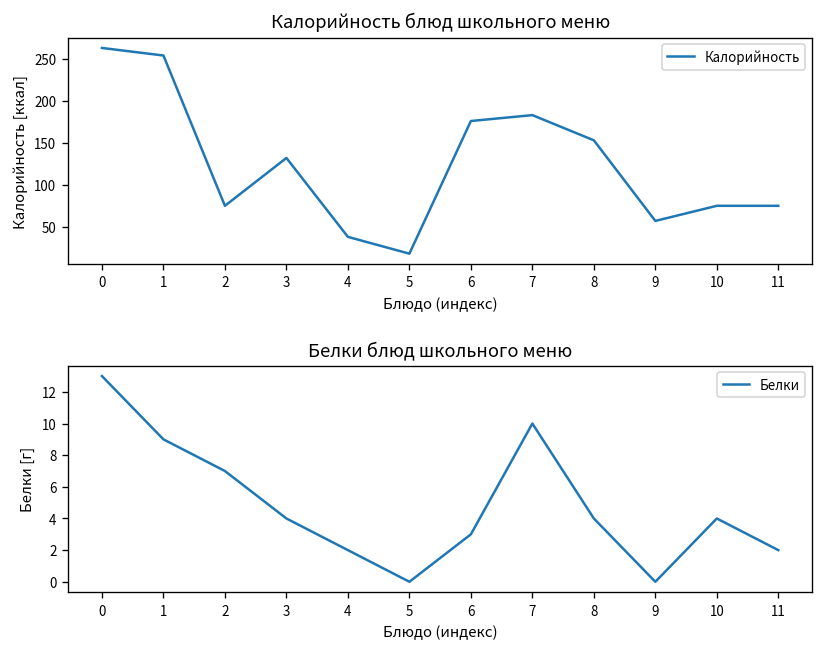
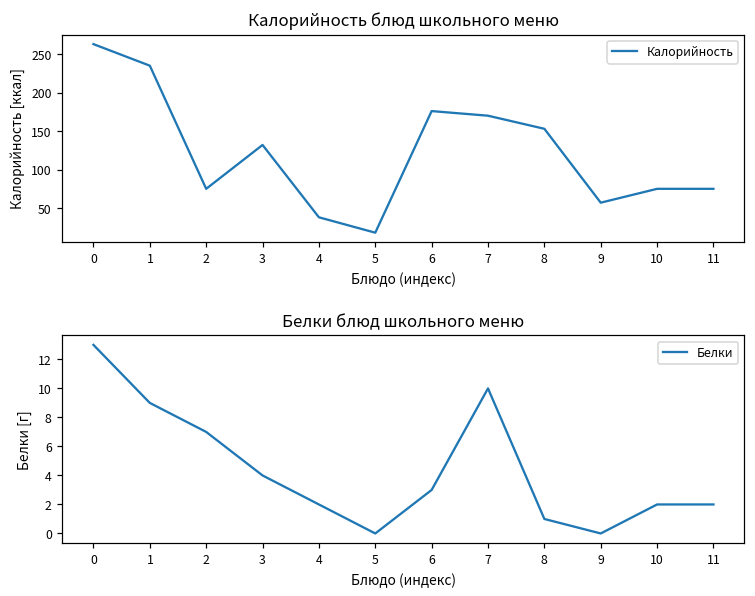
  {
    "Калорийность блюд школьного меню": {
      "0": 260,
-     "1": 250,
+     "1": 240,
      "2": 80,
      "3": 130,
      "4": 40,
      "5": 20,
      "6": 180,
-     "7": 180,
+     "7": 170,
      "8": 150,
      "9": 60,
      "10": 80,
      "11": 80
    },
    "Белки блюд школьного меню": {
      "0": 13,
      "1": 9,
      "2": 7,
      "3": 4,
      "4": 2,
      "5": 0,
      "6": 3,
      "7": 10,
-     "8": 4,
+     "8": 1,
      "9": 0,
-     "10": 4,
+     "10": 2,
      "11": 2
    }
  }
